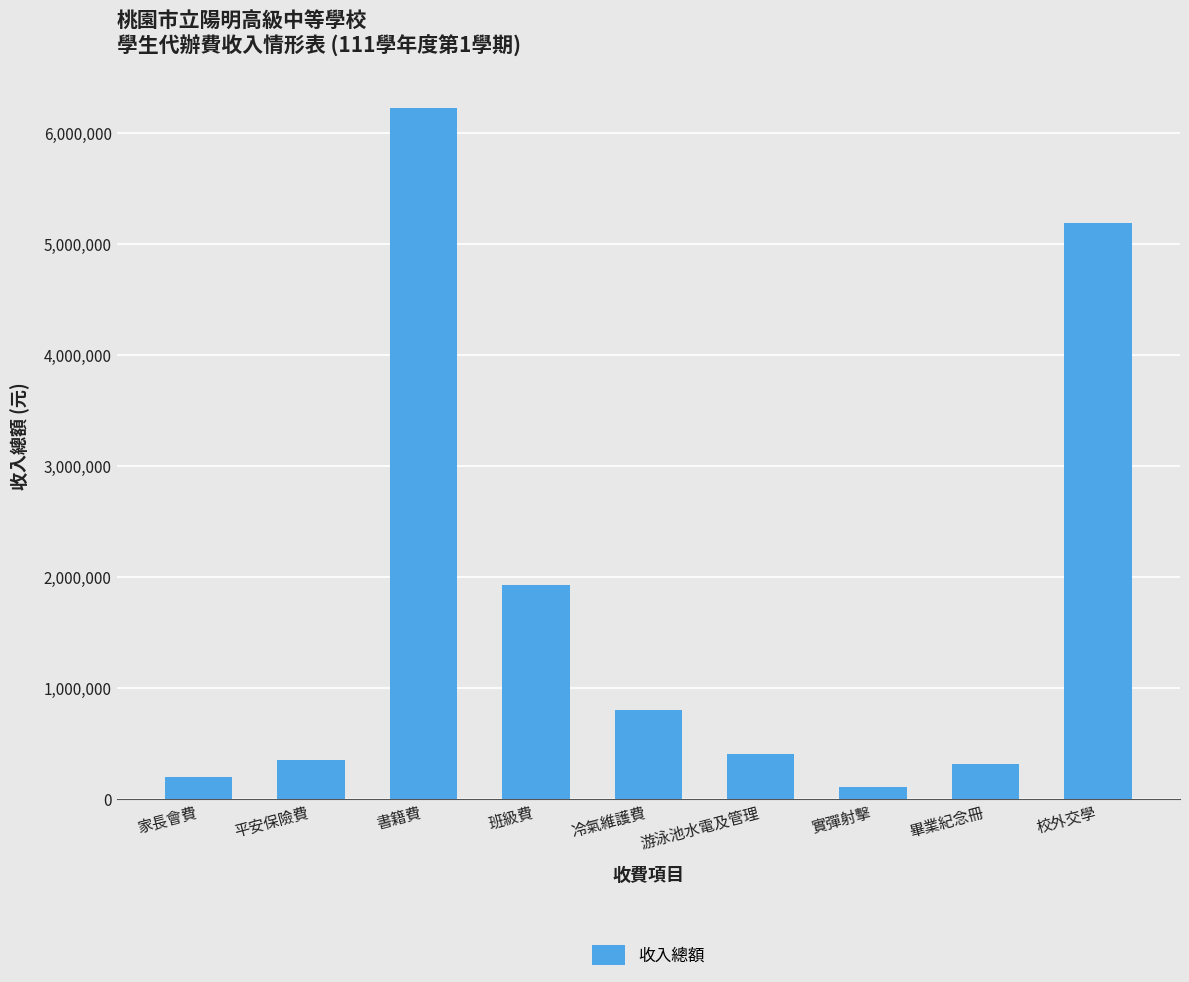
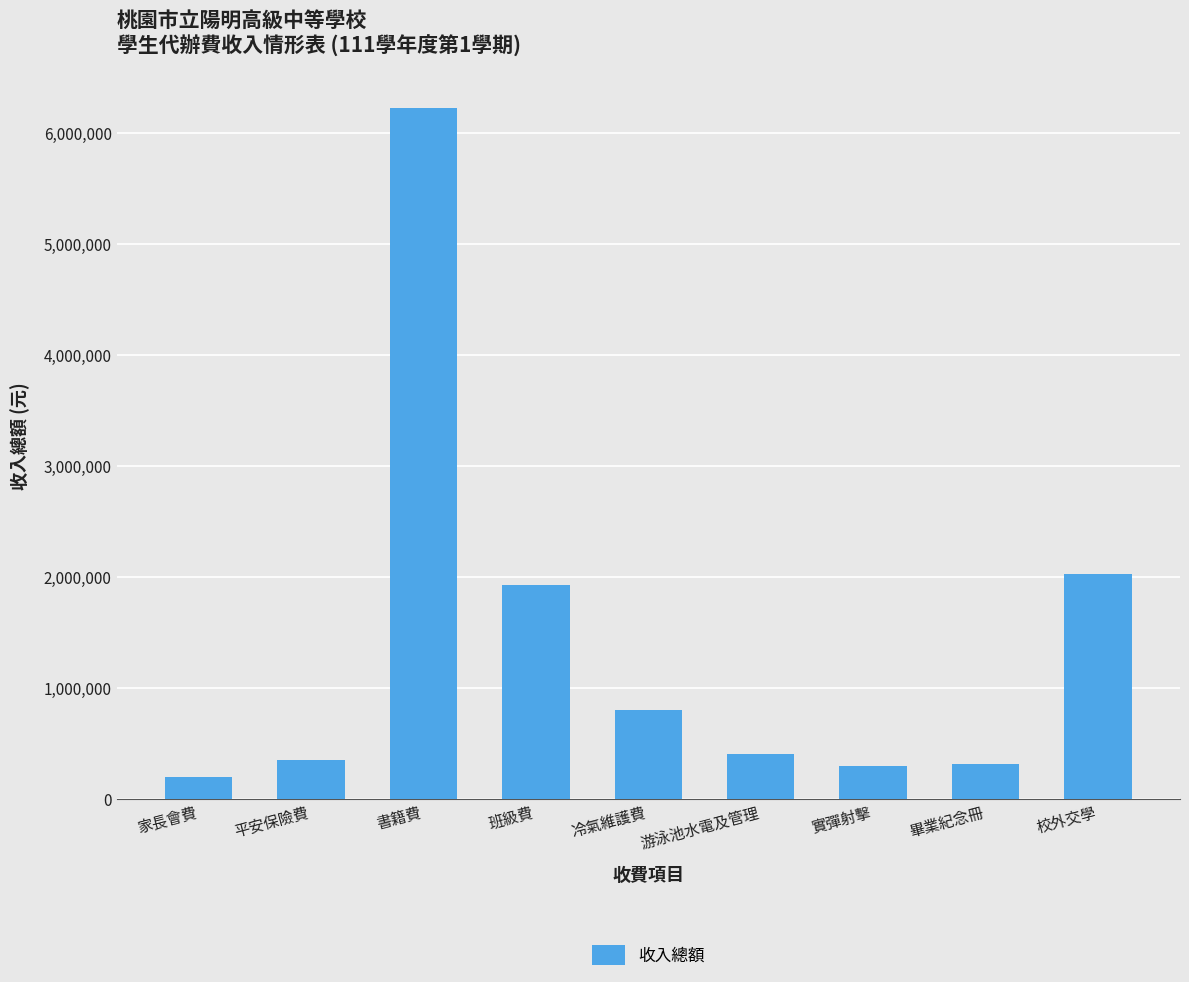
  {
    "家長會費": "200,000",
    "平安保險費": "350,000",
    "書籍費": "6,230,000",
    "班級費": "1,930,000",
    "冷氣維護費": "800,000",
    "游泳池水電及管理": "410,000",
-   "實彈射擊": "110,000",
+   "實彈射擊": "300,000",
    "畢業紀念冊": "320,000",
-   "校外交學": "5,190,000"
+   "校外交學": "2,030,000"
  }
